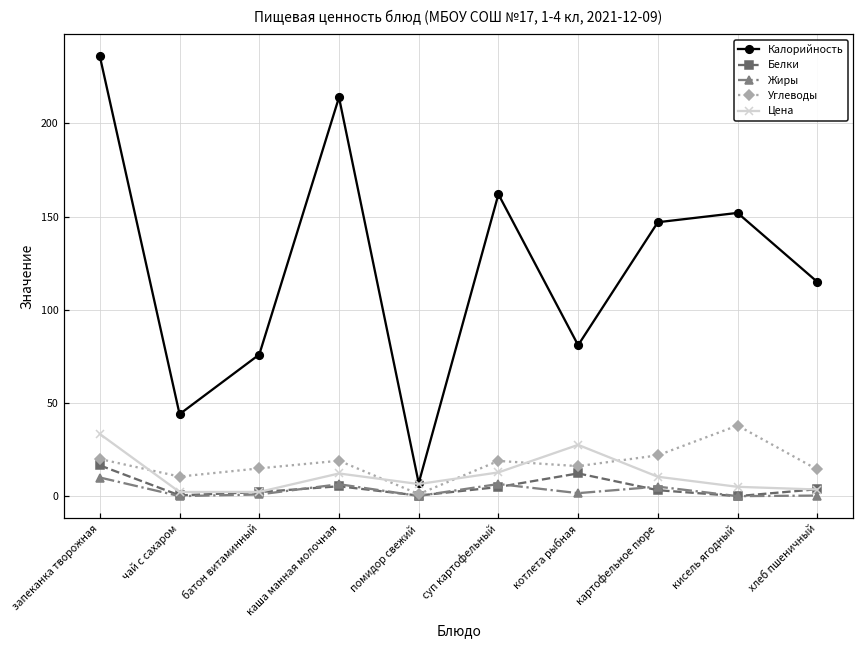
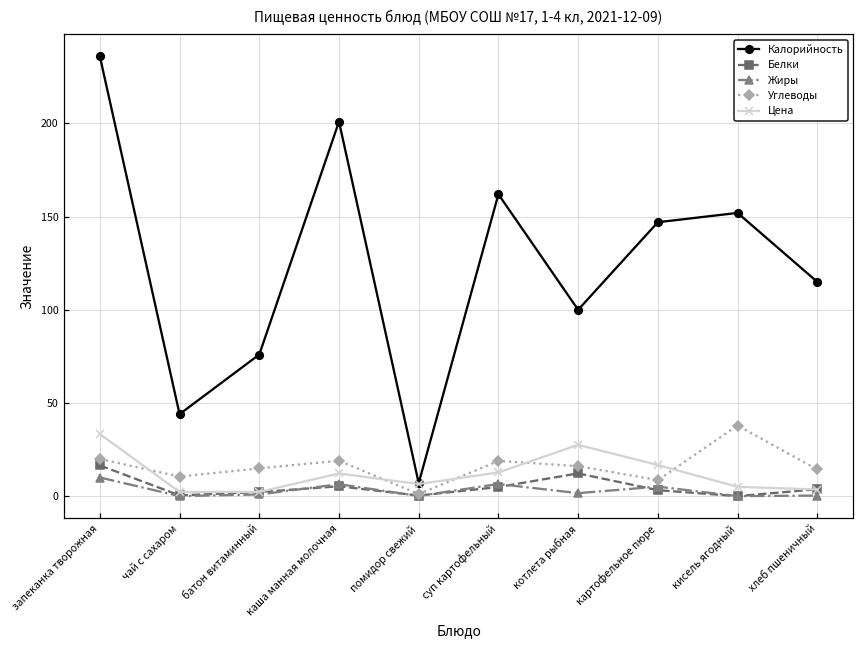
  {
    "Калорийность": {
      "запеканка творожная": 236,
      "чай с сахаром": 44,
      "батон витаминный": 76,
-     "каша манная молочная": 214,
+     "каша манная молочная": 201,
      "суп картофельный": 162,
-     "котлета рыбная": 81,
+     "котлета рыбная": 100,
      "картофельное пюре": 147,
      "кисель ягодный": 152,
      "хлеб пшеничный": 115
    },
    "Углеводы": {
      "запеканка творожная": 20,
      "чай с сахаром": 11,
      "батон витаминный": 15,
      "каша манная молочная": 19,
      "суп картофельный": 19,
      "котлета рыбная": 16,
-     "картофельное пюре": 22,
+     "картофельное пюре": 9,
      "кисель ягодный": 38,
      "хлеб пшеничный": 14
    },
    "Цена": {
      "запеканка творожная": 33,
      "чай с сахаром": 2,
      "каша манная молочная": 12,
      "суп картофельный": 13,
      "котлета рыбная": 28,
-     "картофельное пюре": 10,
+     "картофельное пюре": 17,
      "кисель ягодный": 5
    }
  }
